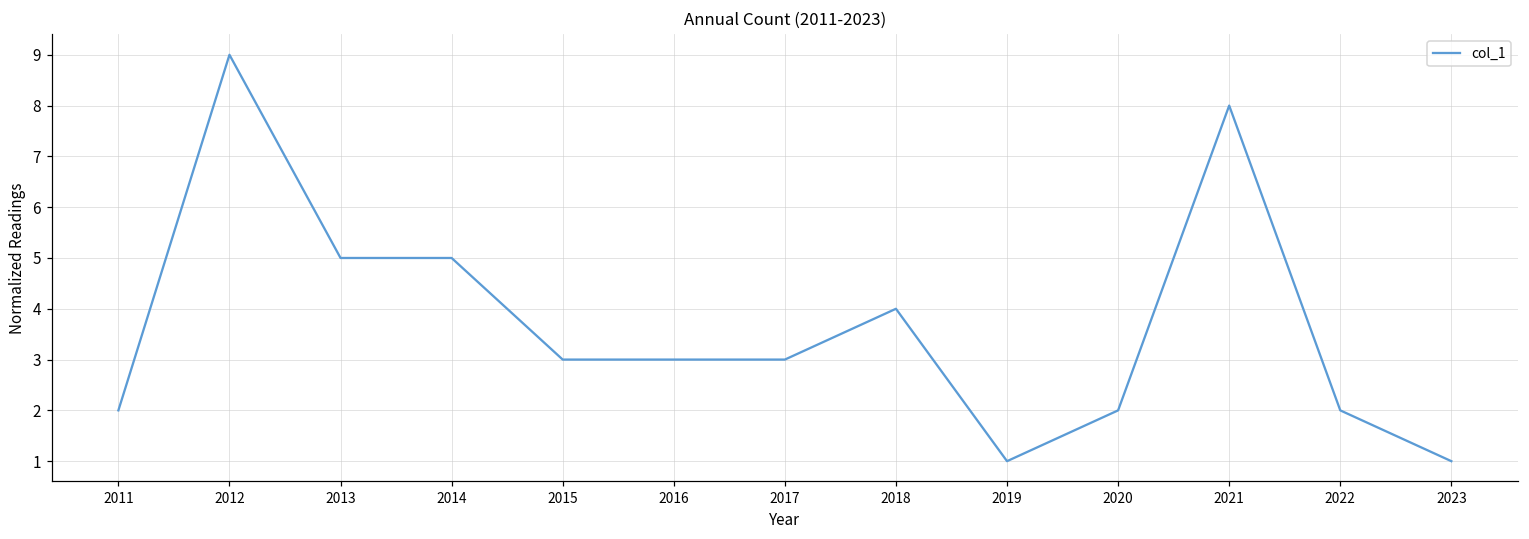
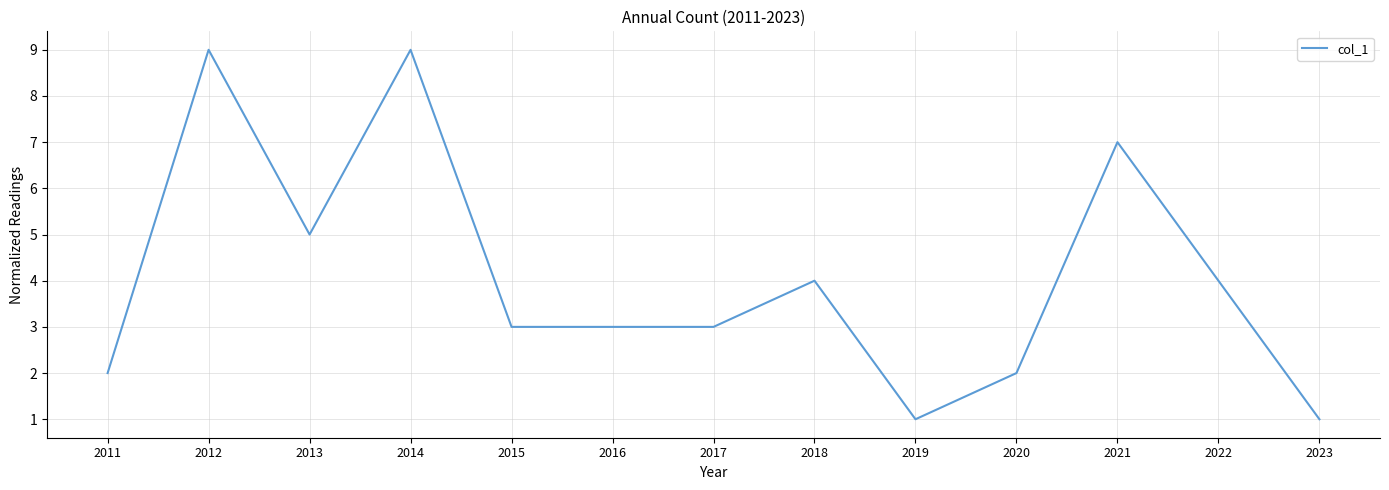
  {
    "2011": 2,
    "2012": 9,
    "2013": 5,
-   "2014": 5,
+   "2014": 9,
    "2015": 3,
    "2016": 3,
    "2017": 3,
    "2018": 4,
    "2019": 1,
    "2020": 2,
-   "2021": 8,
-   "2022": 2,
+   "2021": 7,
+   "2022": 4,
    "2023": 1
  }
